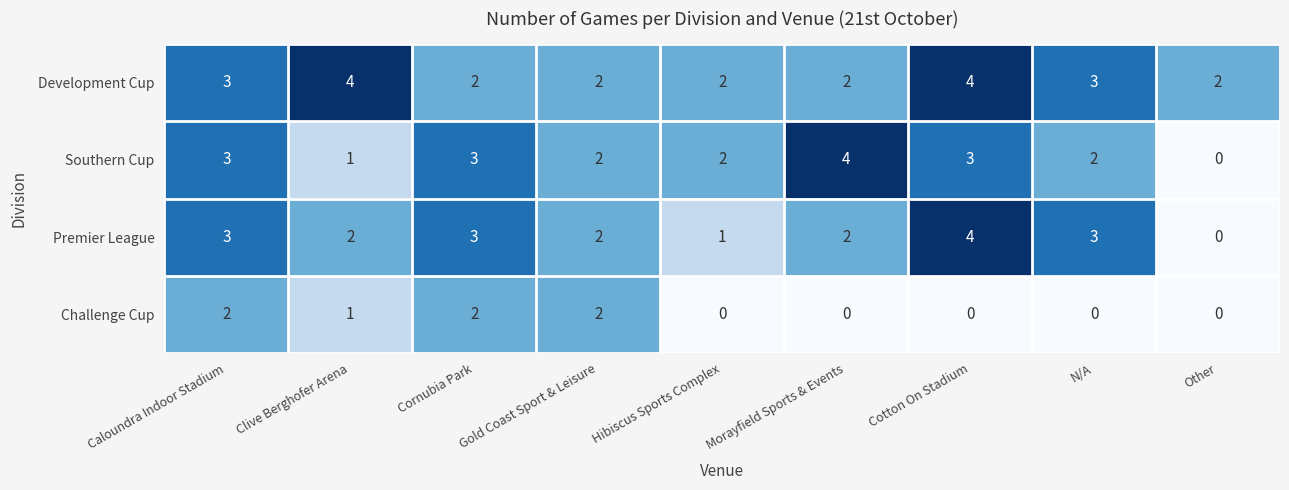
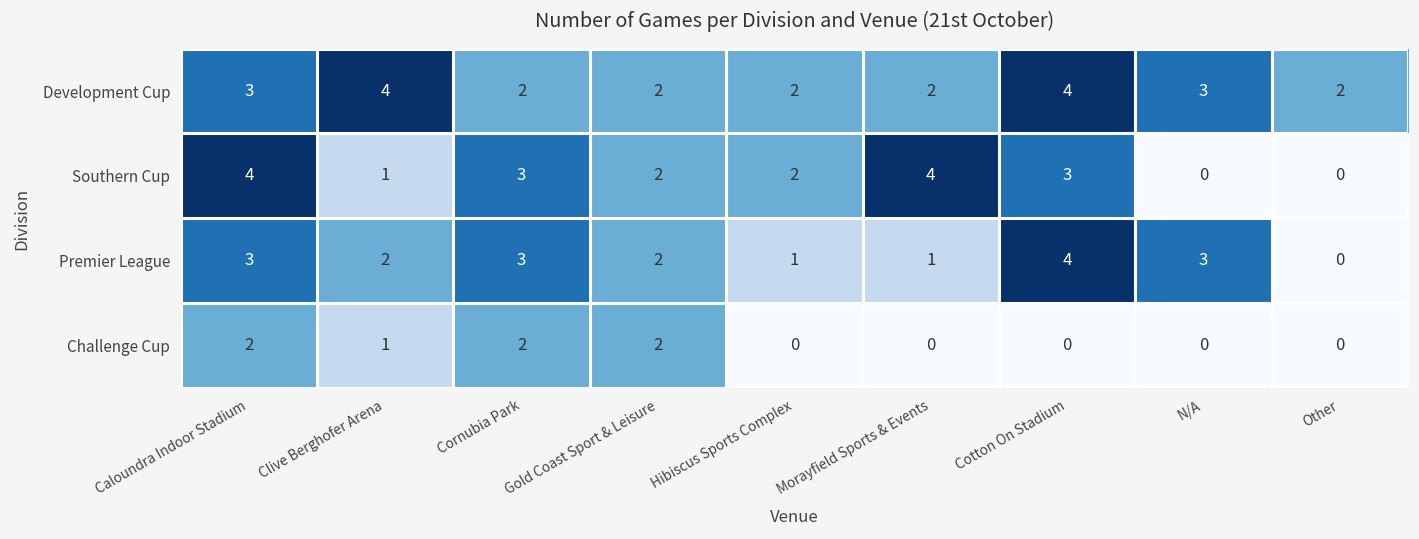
  {
    "Development Cup": {
      "Caloundra Indoor Stadium": 3,
      "Clive Berghofer Arena": 4,
      "Cornubia Park": 2,
      "Gold Coast Sport & Leisure": 2,
      "Hibiscus Sports Complex": 2,
      "Morayfield Sports & Events": 2,
      "Cotton On Stadium": 4,
      "N/A": 3,
      "Other": 2
    },
    "Southern Cup": {
-     "Caloundra Indoor Stadium": 3,
+     "Caloundra Indoor Stadium": 4,
      "Clive Berghofer Arena": 1,
      "Cornubia Park": 3,
      "Gold Coast Sport & Leisure": 2,
      "Hibiscus Sports Complex": 2,
      "Morayfield Sports & Events": 4,
      "Cotton On Stadium": 3,
-     "N/A": 2,
+     "N/A": 0,
      "Other": 0
    },
    "Premier League": {
      "Caloundra Indoor Stadium": 3,
      "Clive Berghofer Arena": 2,
      "Cornubia Park": 3,
      "Gold Coast Sport & Leisure": 2,
      "Hibiscus Sports Complex": 1,
-     "Morayfield Sports & Events": 2,
+     "Morayfield Sports & Events": 1,
      "Cotton On Stadium": 4,
      "N/A": 3,
      "Other": 0
    },
    "Challenge Cup": {
      "Caloundra Indoor Stadium": 2,
      "Clive Berghofer Arena": 1,
      "Cornubia Park": 2,
      "Gold Coast Sport & Leisure": 2,
      "Hibiscus Sports Complex": 0,
      "Morayfield Sports & Events": 0,
      "Cotton On Stadium": 0,
      "N/A": 0,
      "Other": 0
    }
  }
